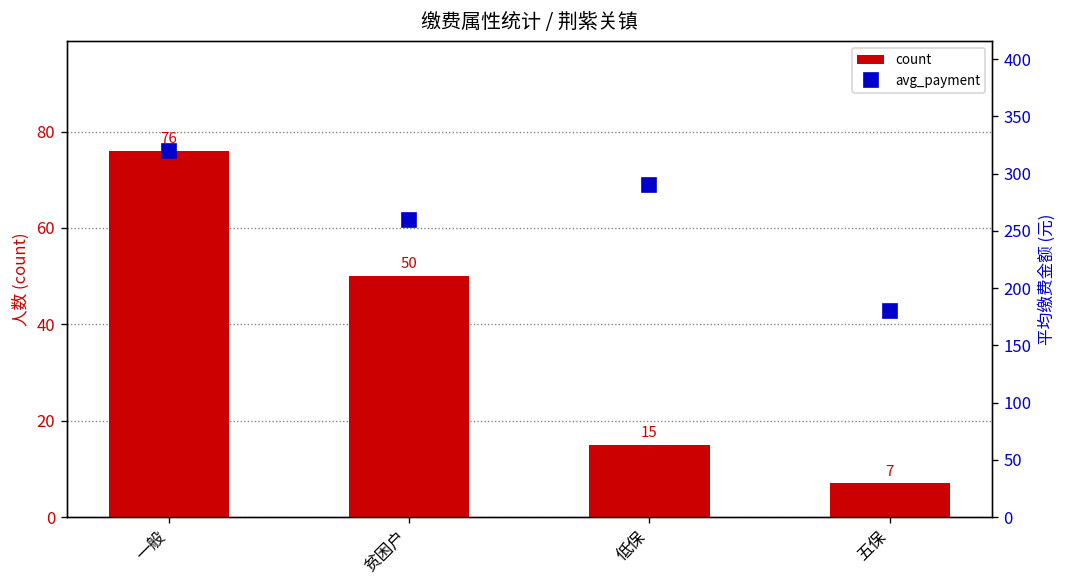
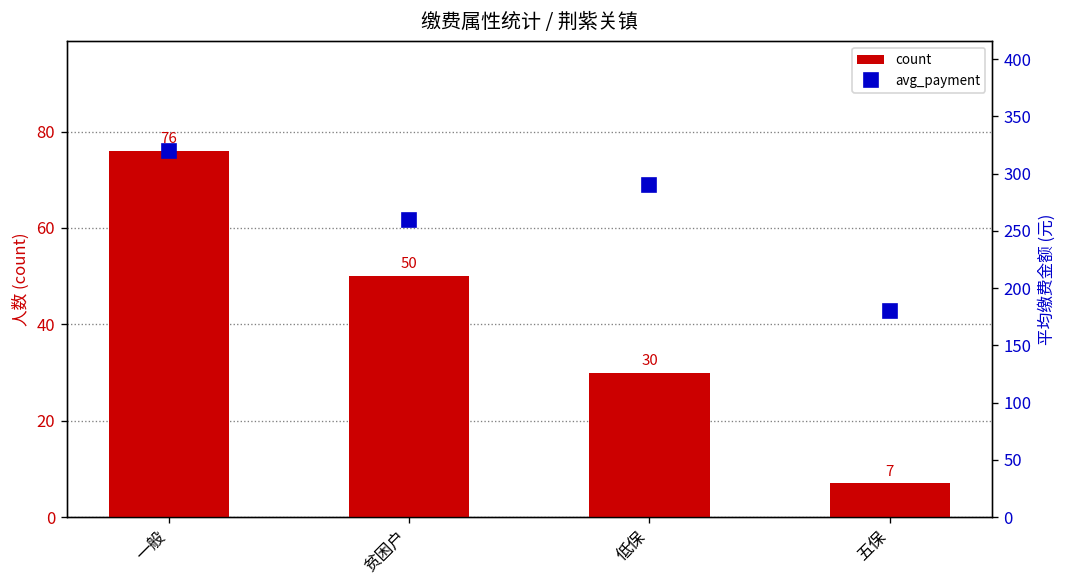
  {
    "count": {
      "一般": 76,
      "贫困户": 50,
-     "低保": 15,
+     "低保": 30,
      "五保": 7
    }
  }
